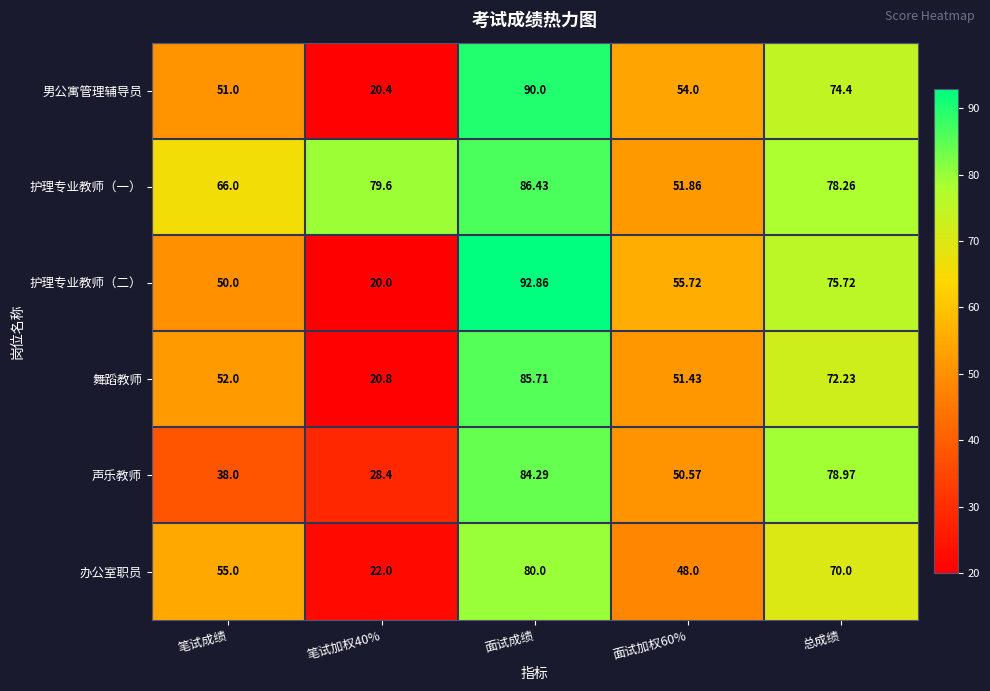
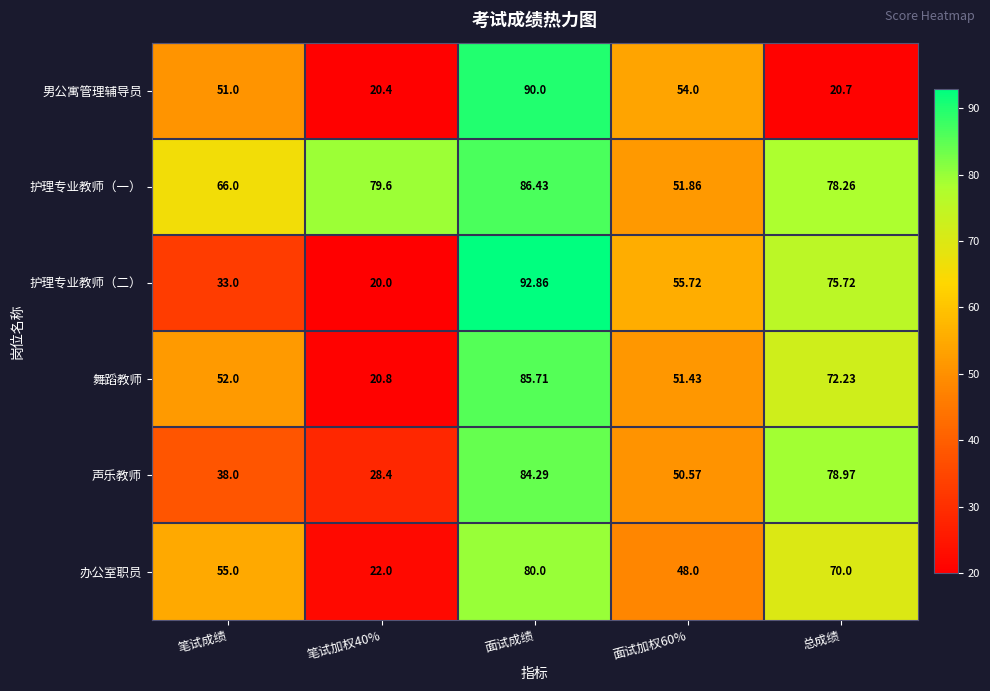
  {
    "男公寓管理辅导员": {
      "笔试成绩": 51.0,
      "笔试加权40%": 20.4,
      "面试成绩": 90.0,
      "面试加权60%": 54.0,
-     "总成绩": 74.4
+     "总成绩": 20.7
    },
    "护理专业教师（一）": {
      "笔试成绩": 66.0,
      "笔试加权40%": 79.6,
      "面试成绩": 86.43,
      "面试加权60%": 51.86,
      "总成绩": 78.26
    },
    "护理专业教师（二）": {
-     "笔试成绩": 50.0,
+     "笔试成绩": 33.0,
      "笔试加权40%": 20.0,
      "面试成绩": 92.86,
      "面试加权60%": 55.72,
      "总成绩": 75.72
    },
    "舞蹈教师": {
      "笔试成绩": 52.0,
      "笔试加权40%": 20.8,
      "面试成绩": 85.71,
      "面试加权60%": 51.43,
      "总成绩": 72.23
    },
    "声乐教师": {
      "笔试成绩": 38.0,
      "笔试加权40%": 28.4,
      "面试成绩": 84.29,
      "面试加权60%": 50.57,
      "总成绩": 78.97
    },
    "办公室职员": {
      "笔试成绩": 55.0,
      "笔试加权40%": 22.0,
      "面试成绩": 80.0,
      "面试加权60%": 48.0,
      "总成绩": 70.0
    }
  }
